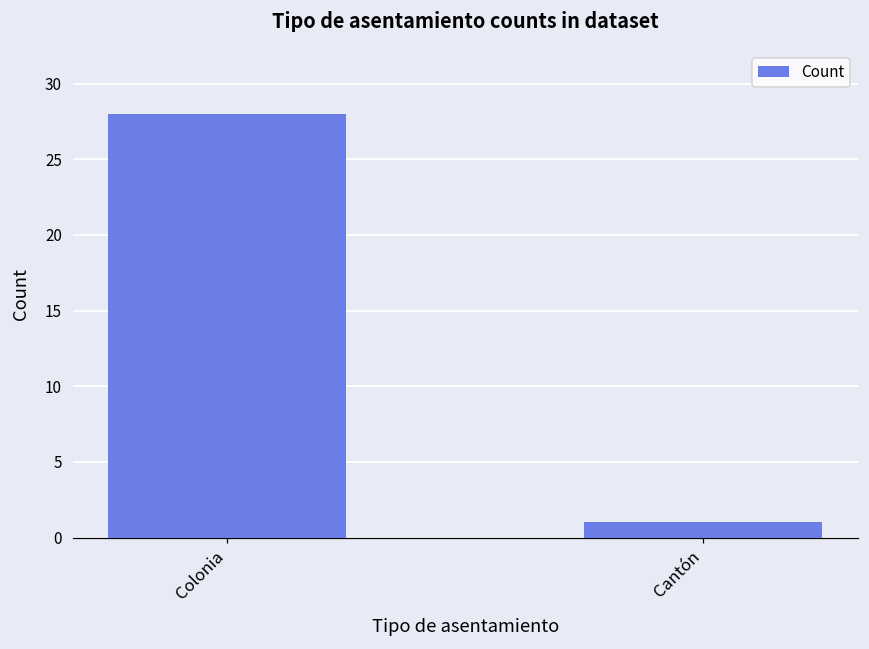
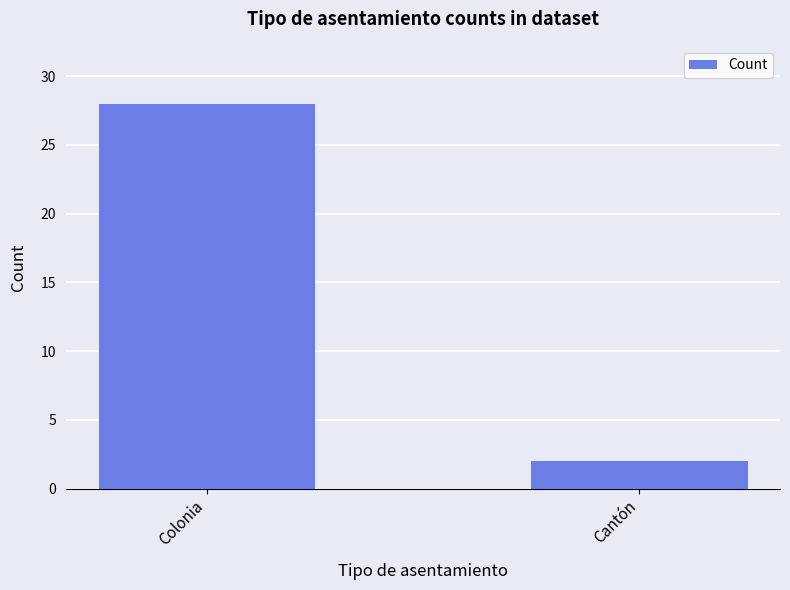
  {
    "Colonia": 28,
-   "Cantón": 1
+   "Cantón": 2
  }
